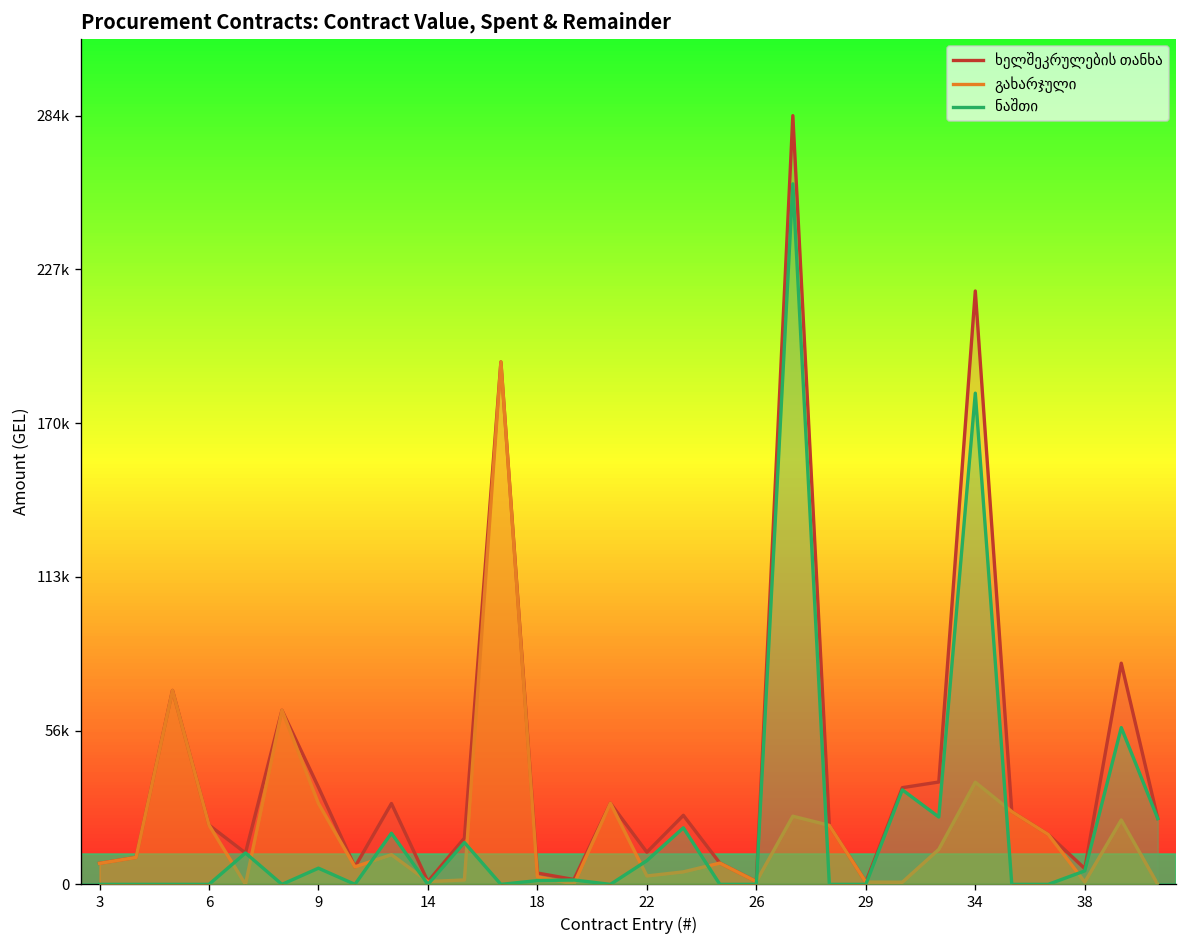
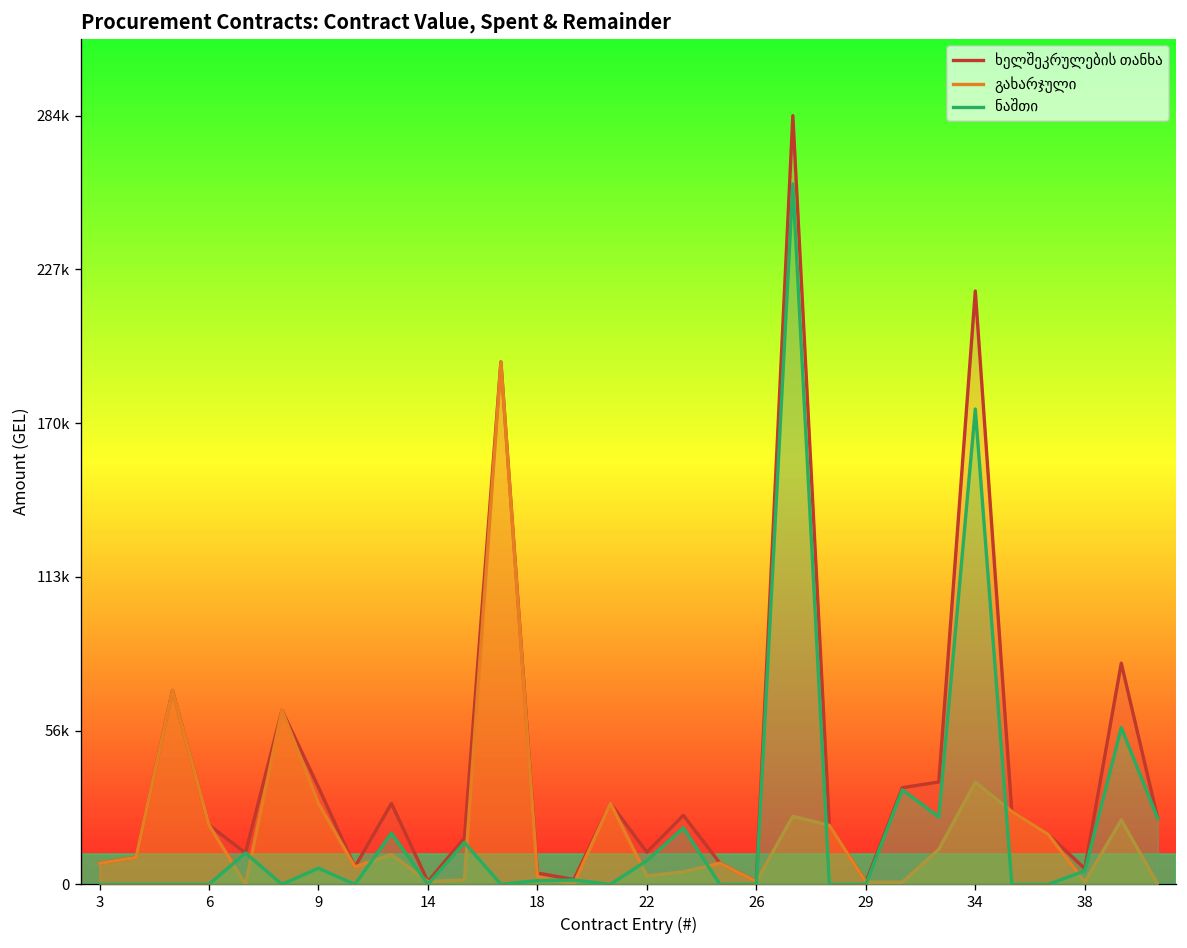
  {
    "ნაშთი": {
-     "34": 182000
+     "34": 176000
    }
  }
